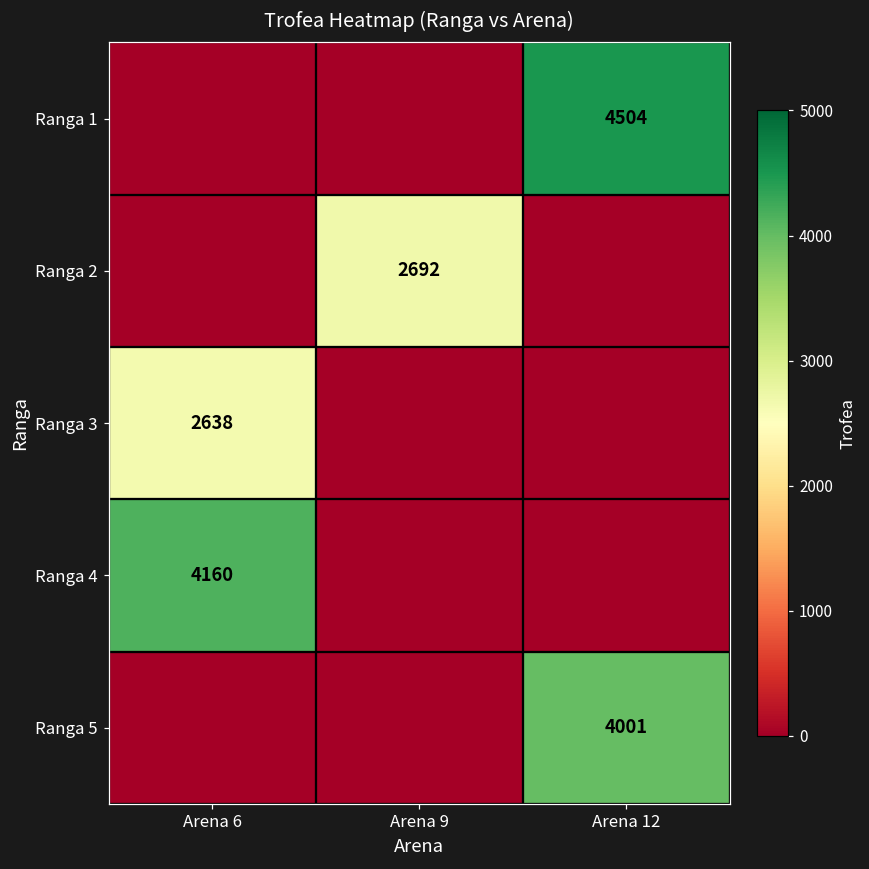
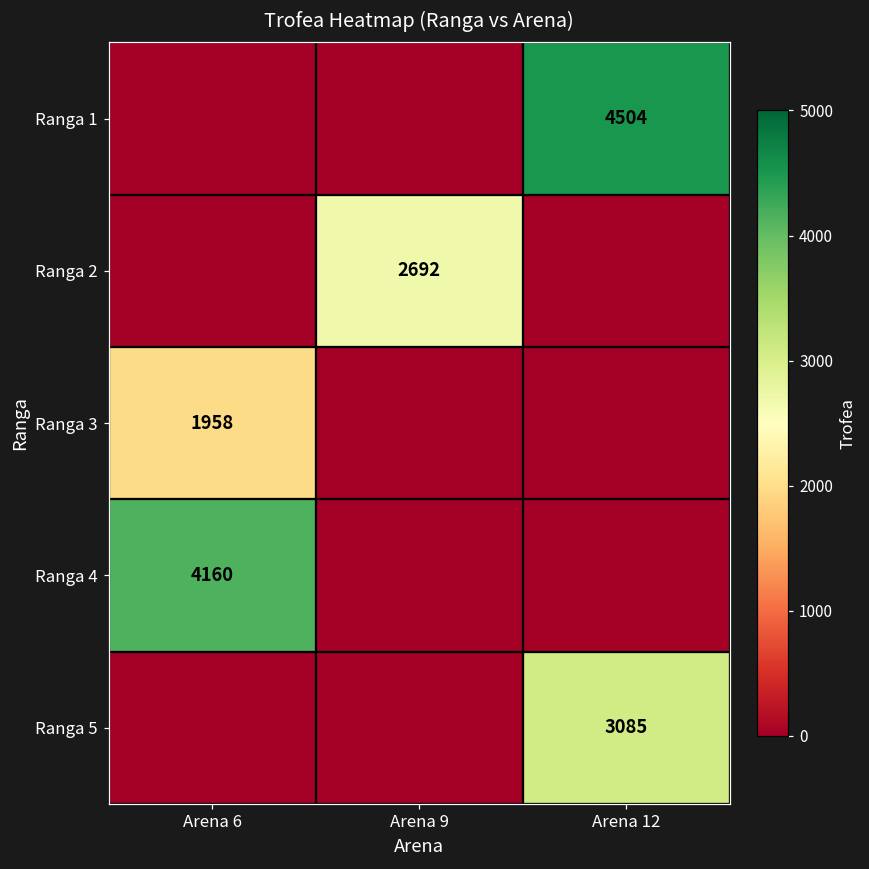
  {
    "Ranga 1": {
      "Arena 12": 4504
    },
    "Ranga 2": {
      "Arena 9": 2692
    },
    "Ranga 3": {
-     "Arena 6": 2638
+     "Arena 6": 1958
    },
    "Ranga 4": {
      "Arena 6": 4160
    },
    "Ranga 5": {
-     "Arena 12": 4001
+     "Arena 12": 3085
    }
  }
